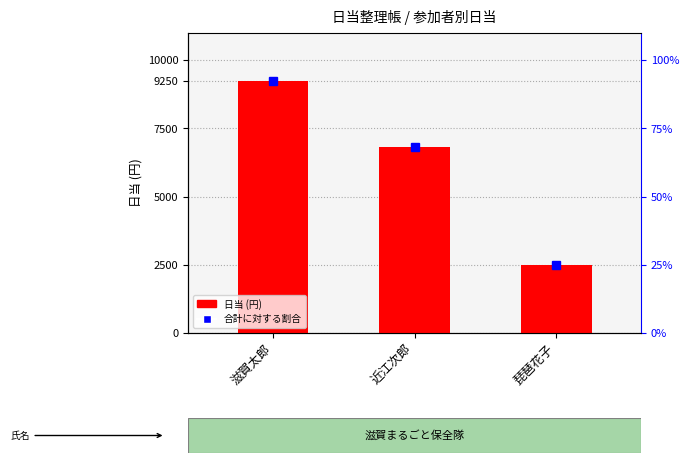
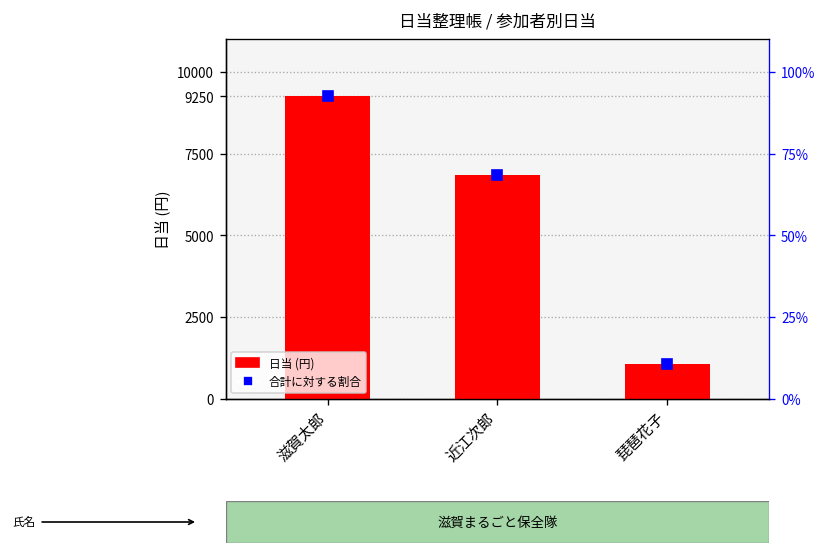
  {
    "日当 (円)": {
      "滋賀太郎": 9300,
      "近江次郎": 6800,
-     "琵琶花子": 2500
+     "琵琶花子": 1100
    }
  }
